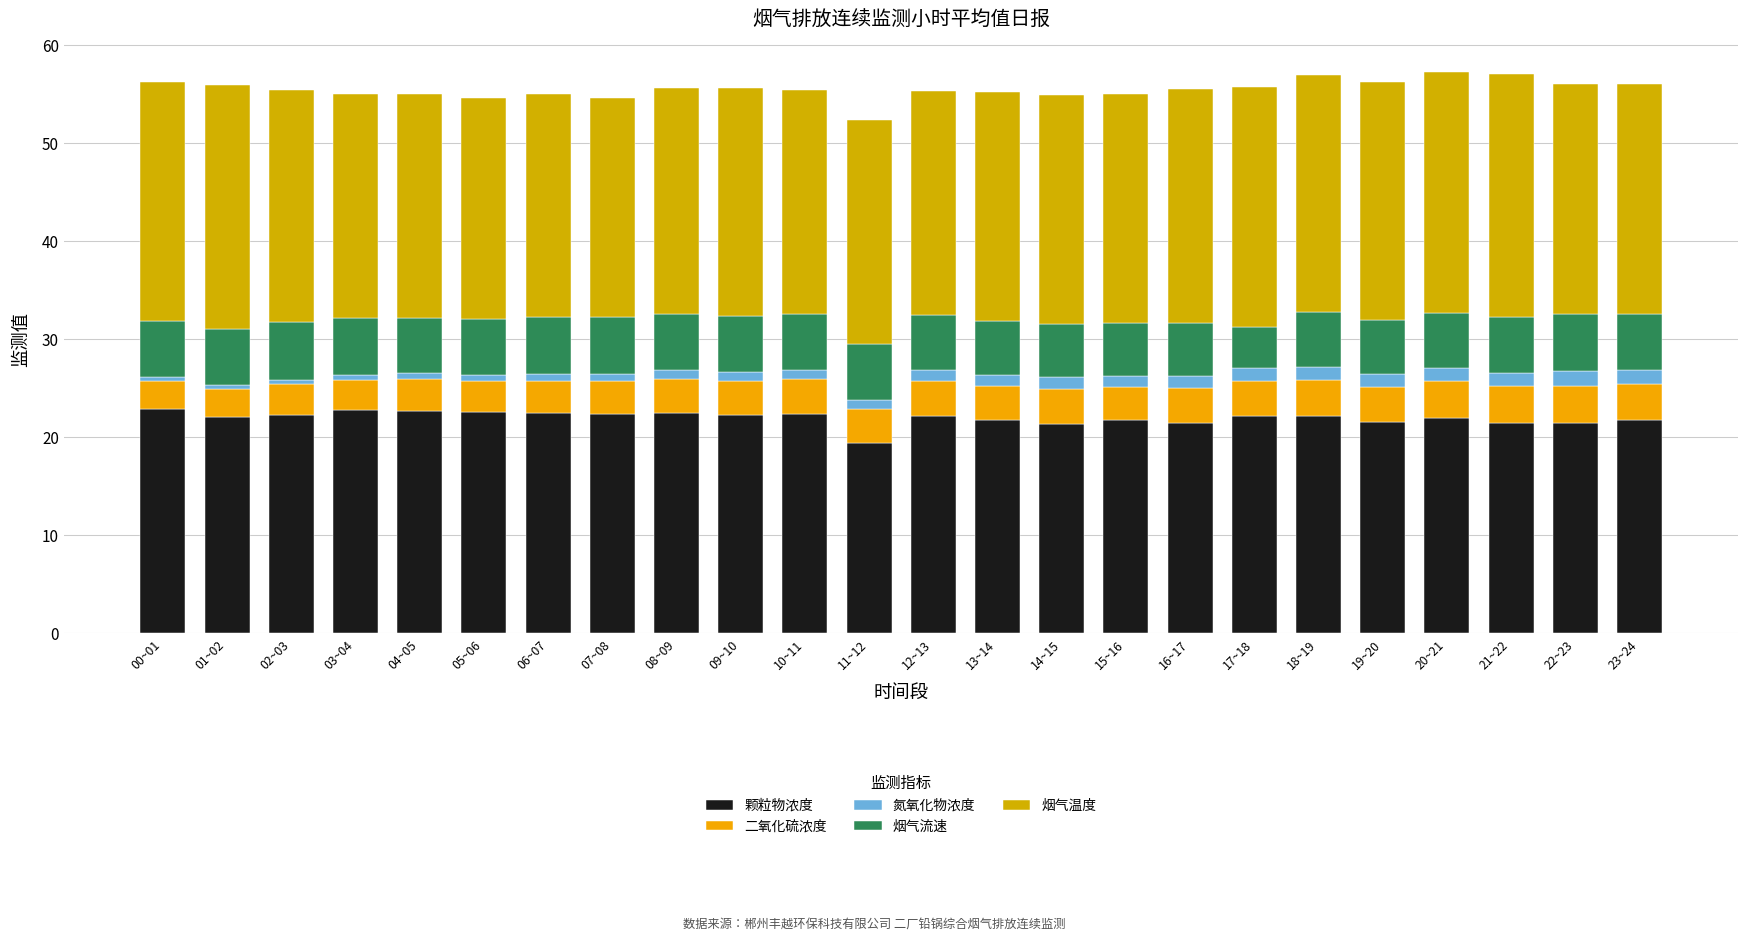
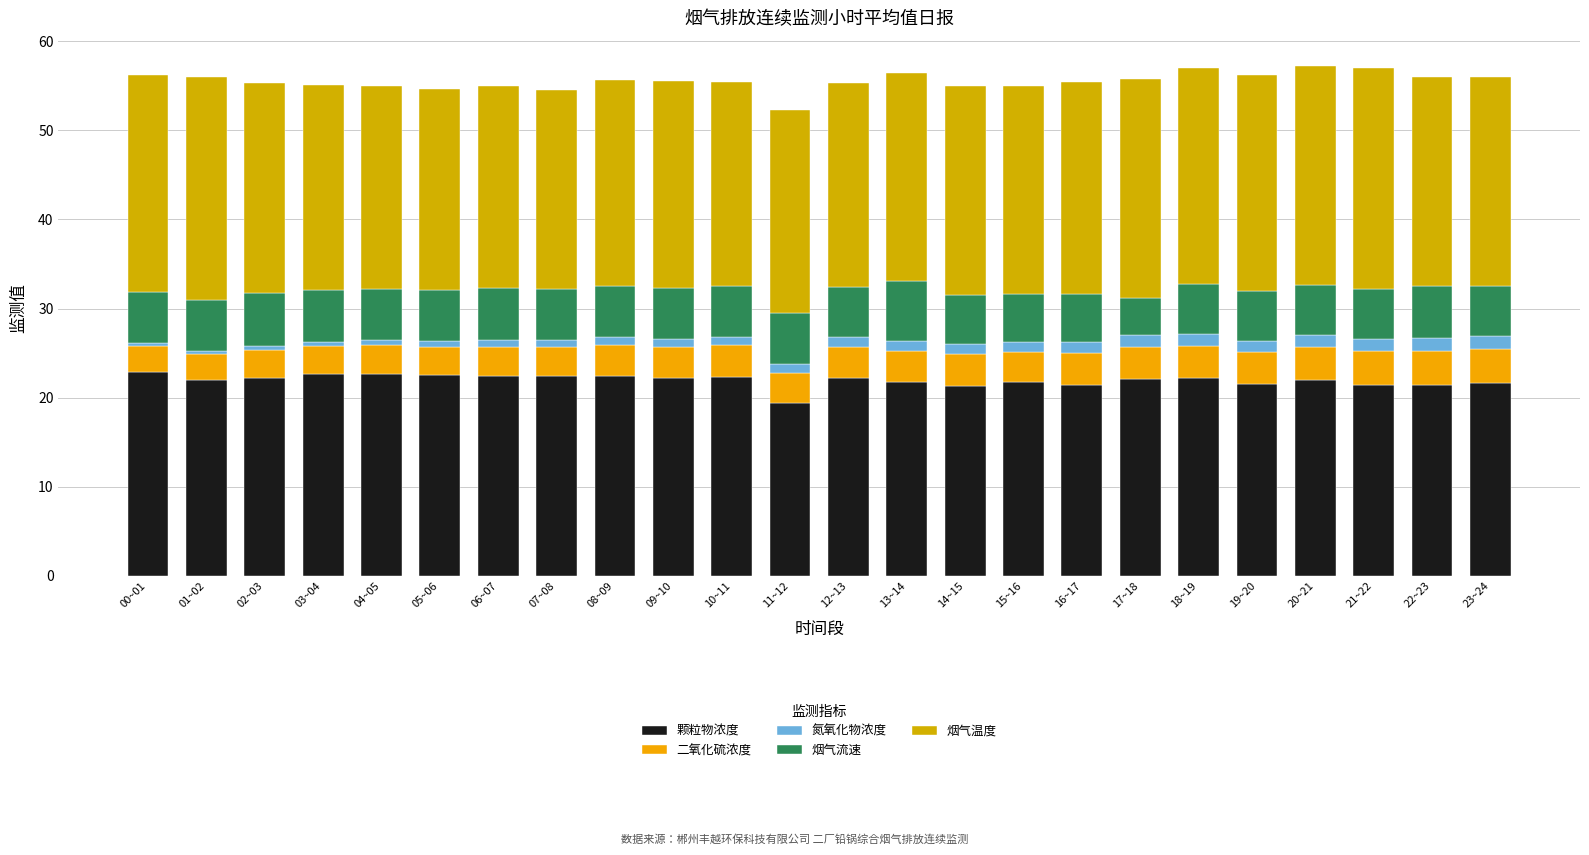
  {
    "颗粒物浓度": {
      "00~01": 23,
      "01~02": 22,
      "02~03": 22,
      "03~04": 23,
      "04~05": 23,
      "05~06": 23,
      "06~07": 22,
      "07~08": 22,
      "08~09": 22,
      "09~10": 22,
      "10~11": 22,
      "11~12": 19,
      "12~13": 22,
      "13~14": 22,
      "14~15": 21,
      "15~16": 22,
      "16~17": 21,
      "17~18": 22,
      "18~19": 22,
      "19~20": 22,
      "20~21": 22,
      "21~22": 21,
      "22~23": 21,
      "23~24": 22
    },
    "氮氧化物浓度": {
      "00~01": 0,
      "01~02": 0,
      "02~03": 0,
      "03~04": 0,
      "04~05": 1,
      "05~06": 1,
      "06~07": 1,
      "07~08": 1,
      "08~09": 1,
      "09~10": 1,
      "10~11": 1,
      "11~12": 1,
      "12~13": 1,
      "13~14": 1,
      "14~15": 1,
      "15~16": 1,
      "16~17": 1,
      "17~18": 1,
      "18~19": 1,
      "19~20": 1,
      "20~21": 1,
      "21~22": 1,
      "22~23": 1,
      "23~24": 1
    },
    "烟气流速": {
      "00~01": 6,
      "01~02": 6,
      "02~03": 6,
      "03~04": 6,
      "04~05": 6,
      "05~06": 6,
      "06~07": 6,
      "07~08": 6,
      "08~09": 6,
      "09~10": 6,
      "10~11": 6,
      "11~12": 6,
      "12~13": 6,
-     "13~14": 6,
+     "13~14": 7,
      "14~15": 6,
      "15~16": 5,
      "16~17": 5,
      "17~18": 4,
      "18~19": 6,
      "19~20": 6,
      "20~21": 6,
      "21~22": 6,
      "22~23": 6,
      "23~24": 6
    }
  }
